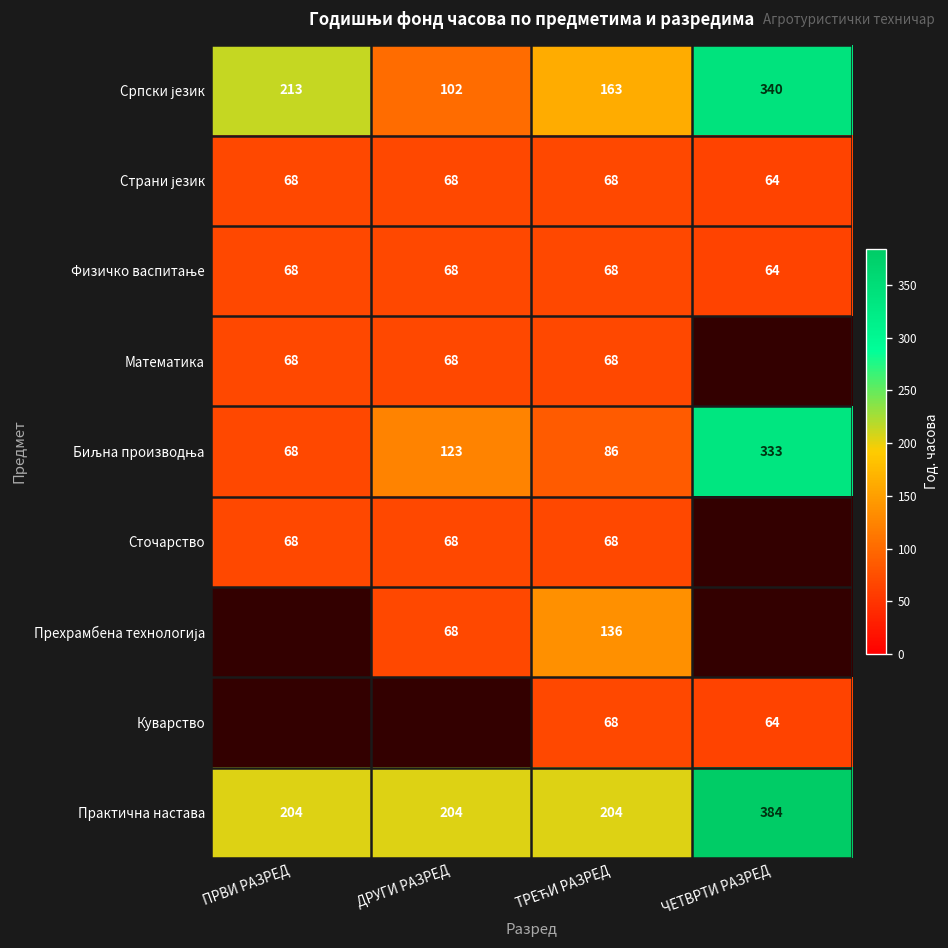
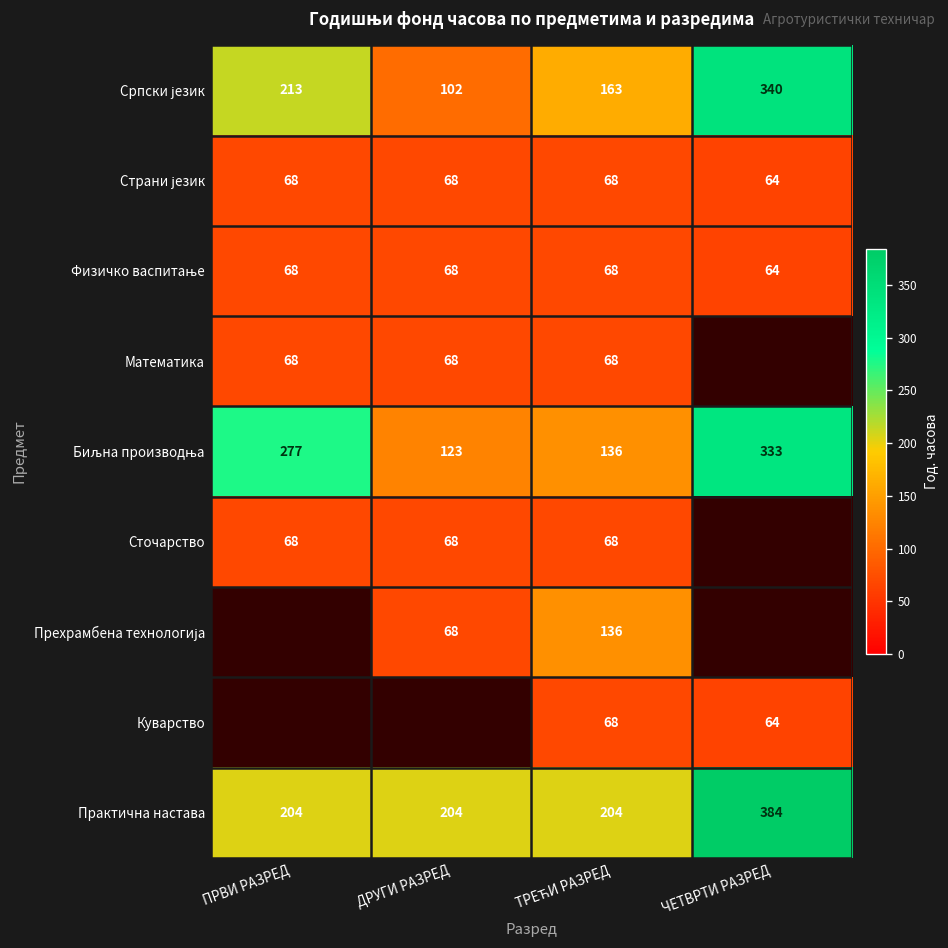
  {
    "Српски језик": {
      "ПРВИ РАЗРЕД": 213,
      "ДРУГИ РАЗРЕД": 102,
      "ТРЕЋИ РАЗРЕД": 163,
      "ЧЕТВРТИ РАЗРЕД": 340
    },
    "Страни језик": {
      "ПРВИ РАЗРЕД": 68,
      "ДРУГИ РАЗРЕД": 68,
      "ТРЕЋИ РАЗРЕД": 68,
      "ЧЕТВРТИ РАЗРЕД": 64
    },
    "Физичко васпитање": {
      "ПРВИ РАЗРЕД": 68,
      "ДРУГИ РАЗРЕД": 68,
      "ТРЕЋИ РАЗРЕД": 68,
      "ЧЕТВРТИ РАЗРЕД": 64
    },
    "Математика": {
      "ПРВИ РАЗРЕД": 68,
      "ДРУГИ РАЗРЕД": 68,
      "ТРЕЋИ РАЗРЕД": 68
    },
    "Биљна производња": {
-     "ПРВИ РАЗРЕД": 68,
+     "ПРВИ РАЗРЕД": 277,
      "ДРУГИ РАЗРЕД": 123,
-     "ТРЕЋИ РАЗРЕД": 86,
+     "ТРЕЋИ РАЗРЕД": 136,
      "ЧЕТВРТИ РАЗРЕД": 333
    },
    "Сточарство": {
      "ПРВИ РАЗРЕД": 68,
      "ДРУГИ РАЗРЕД": 68,
      "ТРЕЋИ РАЗРЕД": 68
    },
    "Прехрамбена технологија": {
      "ДРУГИ РАЗРЕД": 68,
      "ТРЕЋИ РАЗРЕД": 136
    },
    "Куварство": {
      "ТРЕЋИ РАЗРЕД": 68,
      "ЧЕТВРТИ РАЗРЕД": 64
    },
    "Практична настава": {
      "ПРВИ РАЗРЕД": 204,
      "ДРУГИ РАЗРЕД": 204,
      "ТРЕЋИ РАЗРЕД": 204,
      "ЧЕТВРТИ РАЗРЕД": 384
    }
  }
